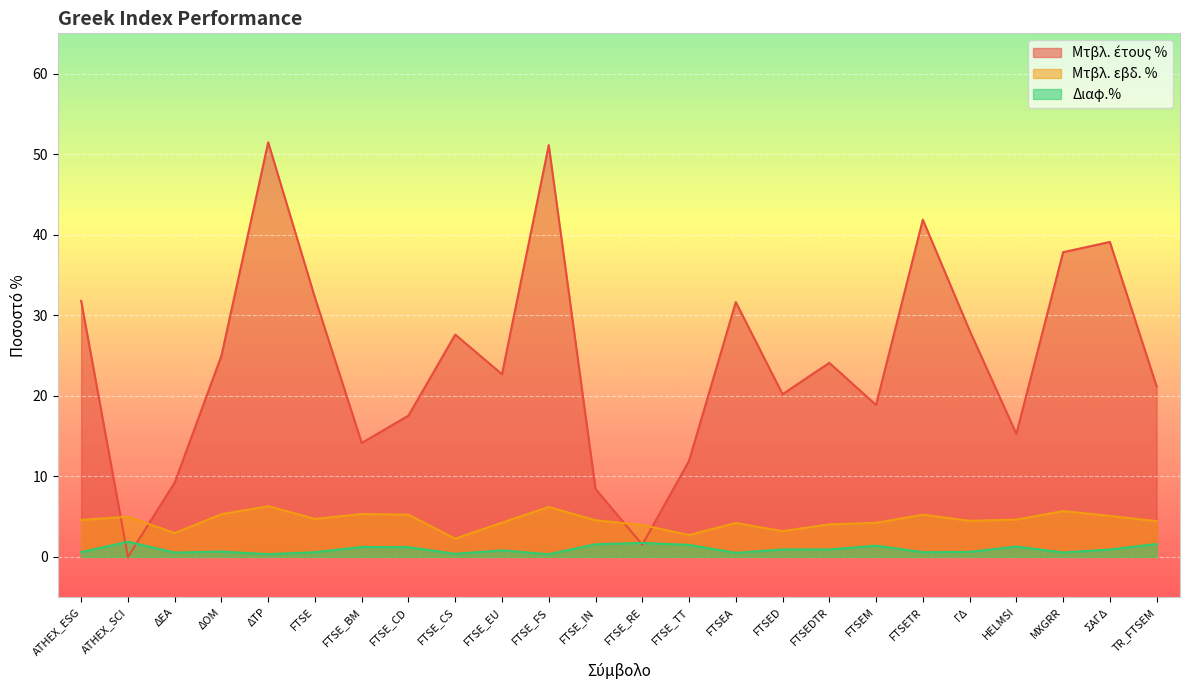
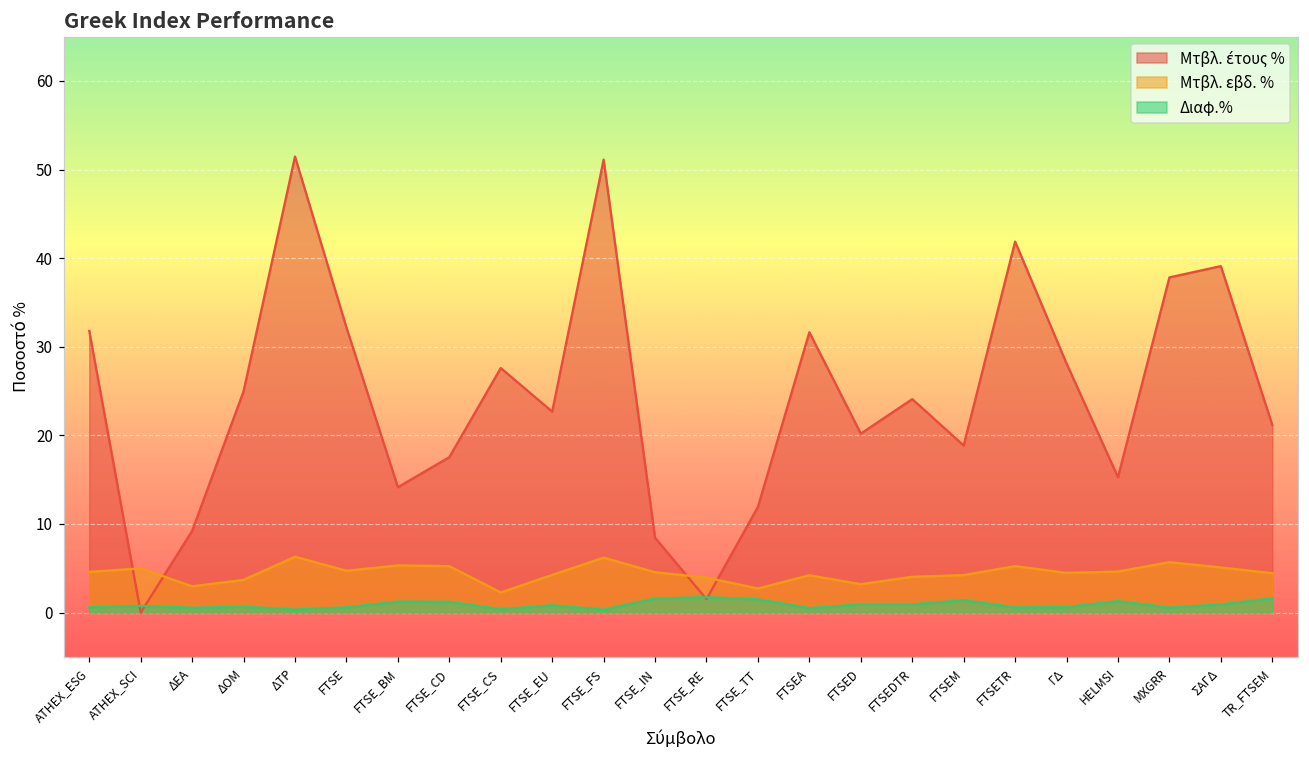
  {
    "Μτβλ. έτους %": {
      "ATHEX_ESG": 32,
      "ATHEX_SCI": 0,
      "ΔΕΑ": 9,
      "ΔΟΜ": 25,
      "ΔΤΡ": 51,
      "FTSE": 32,
      "FTSE_BM": 14,
      "FTSE_CD": 18,
      "FTSE_CS": 28,
      "FTSE_EU": 23,
      "FTSE_FS": 51,
      "FTSE_IN": 8,
      "FTSE_TT": 12,
      "FTSEA": 32,
      "FTSED": 20,
      "FTSEDTR": 24,
      "FTSEM": 19,
      "FTSETR": 42,
      "ΓΔ": 28,
      "HELMSI": 15,
      "MXGRR": 38,
      "ΣΑΓΔ": 39,
      "TR_FTSEM": 21
    },
    "Μτβλ. εβδ. %": {
      "ATHEX_ESG": 5,
      "ATHEX_SCI": 5,
      "ΔΕΑ": 3,
-     "ΔΟΜ": 5,
+     "ΔΟΜ": 4,
      "ΔΤΡ": 6,
      "FTSE": 5,
      "FTSE_BM": 5,
      "FTSE_CD": 5,
      "FTSE_CS": 2,
      "FTSE_EU": 4,
      "FTSE_FS": 6,
      "FTSE_IN": 5,
      "FTSE_RE": 4,
      "FTSE_TT": 3,
      "FTSEA": 4,
      "FTSED": 3,
      "FTSEDTR": 4,
      "FTSEM": 4,
      "FTSETR": 5,
      "ΓΔ": 4,
      "HELMSI": 5,
      "MXGRR": 6,
      "ΣΑΓΔ": 5,
      "TR_FTSEM": 4
    },
    "Διαφ.%": {
      "ATHEX_ESG": 1,
-     "ATHEX_SCI": 2,
+     "ATHEX_SCI": 1,
      "ΔΕΑ": 1,
      "ΔΟΜ": 1,
      "ΔΤΡ": 0,
      "FTSE": 1,
      "FTSE_BM": 1,
      "FTSE_CD": 1,
      "FTSE_CS": 0,
      "FTSE_EU": 1,
      "FTSE_FS": 0,
      "FTSE_IN": 2,
      "FTSE_TT": 1,
      "FTSEA": 1,
      "FTSED": 1,
      "FTSEDTR": 1,
      "FTSEM": 1,
      "FTSETR": 1,
      "ΓΔ": 1,
      "HELMSI": 1,
      "MXGRR": 1,
      "ΣΑΓΔ": 1,
      "TR_FTSEM": 2
    }
  }
